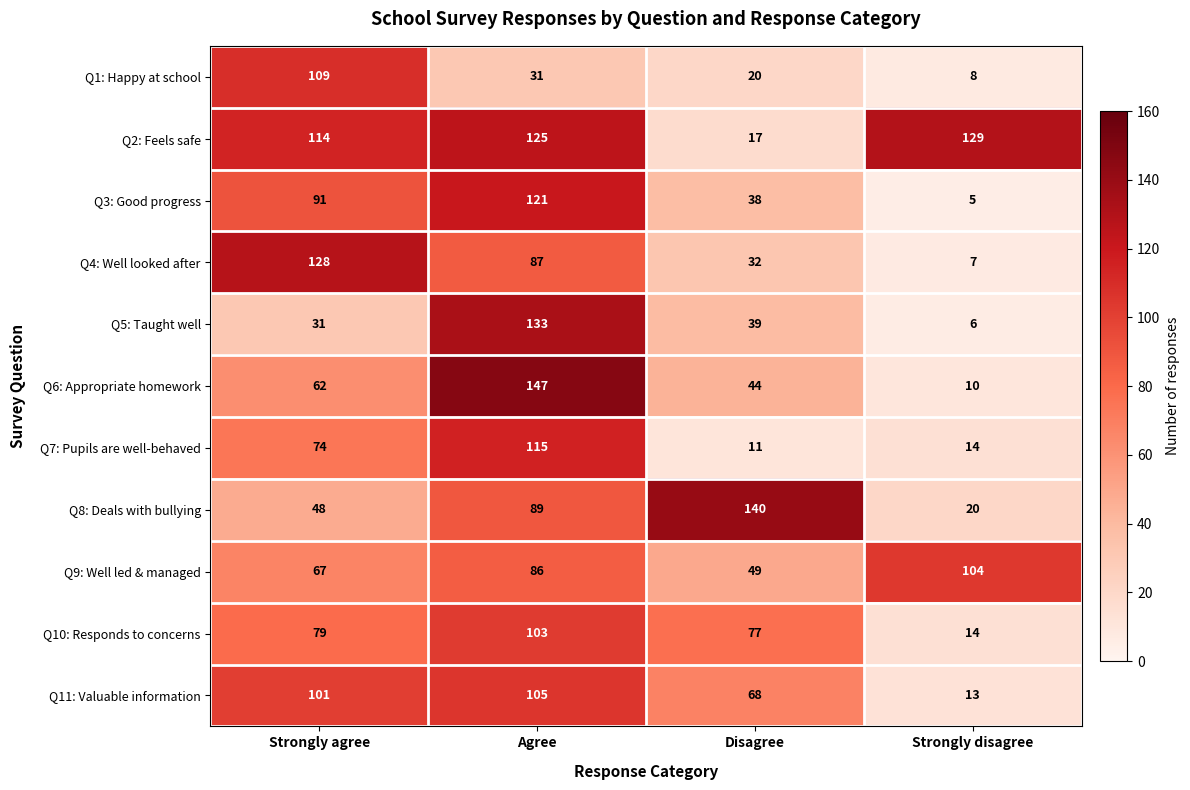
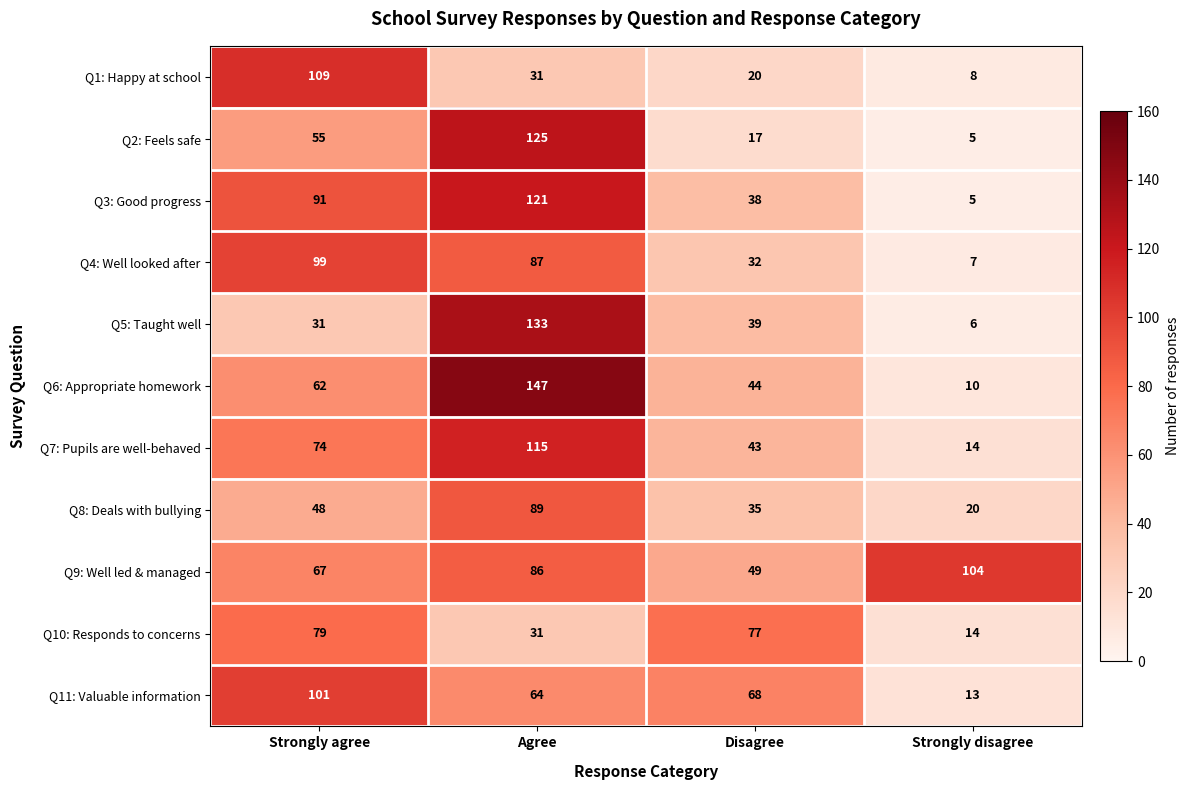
  {
    "Q1: Happy at school": {
      "Strongly agree": 109,
      "Agree": 31,
      "Disagree": 20,
      "Strongly disagree": 8
    },
    "Q2: Feels safe": {
-     "Strongly agree": 114,
+     "Strongly agree": 55,
      "Agree": 125,
      "Disagree": 17,
-     "Strongly disagree": 129
+     "Strongly disagree": 5
    },
    "Q3: Good progress": {
      "Strongly agree": 91,
      "Agree": 121,
      "Disagree": 38,
      "Strongly disagree": 5
    },
    "Q4: Well looked after": {
-     "Strongly agree": 128,
+     "Strongly agree": 99,
      "Agree": 87,
      "Disagree": 32,
      "Strongly disagree": 7
    },
    "Q5: Taught well": {
      "Strongly agree": 31,
      "Agree": 133,
      "Disagree": 39,
      "Strongly disagree": 6
    },
    "Q6: Appropriate homework": {
      "Strongly agree": 62,
      "Agree": 147,
      "Disagree": 44,
      "Strongly disagree": 10
    },
    "Q7: Pupils are well-behaved": {
      "Strongly agree": 74,
      "Agree": 115,
-     "Disagree": 11,
+     "Disagree": 43,
      "Strongly disagree": 14
    },
    "Q8: Deals with bullying": {
      "Strongly agree": 48,
      "Agree": 89,
-     "Disagree": 140,
+     "Disagree": 35,
      "Strongly disagree": 20
    },
    "Q9: Well led & managed": {
      "Strongly agree": 67,
      "Agree": 86,
      "Disagree": 49,
      "Strongly disagree": 104
    },
    "Q10: Responds to concerns": {
      "Strongly agree": 79,
-     "Agree": 103,
+     "Agree": 31,
      "Disagree": 77,
      "Strongly disagree": 14
    },
    "Q11: Valuable information": {
      "Strongly agree": 101,
-     "Agree": 105,
+     "Agree": 64,
      "Disagree": 68,
      "Strongly disagree": 13
    }
  }
